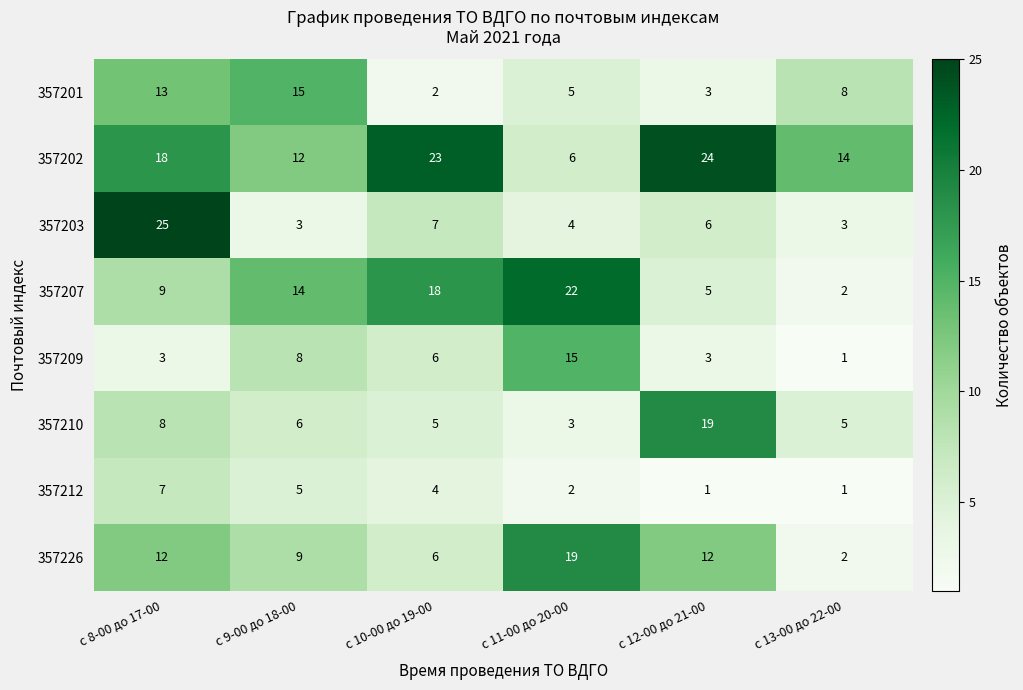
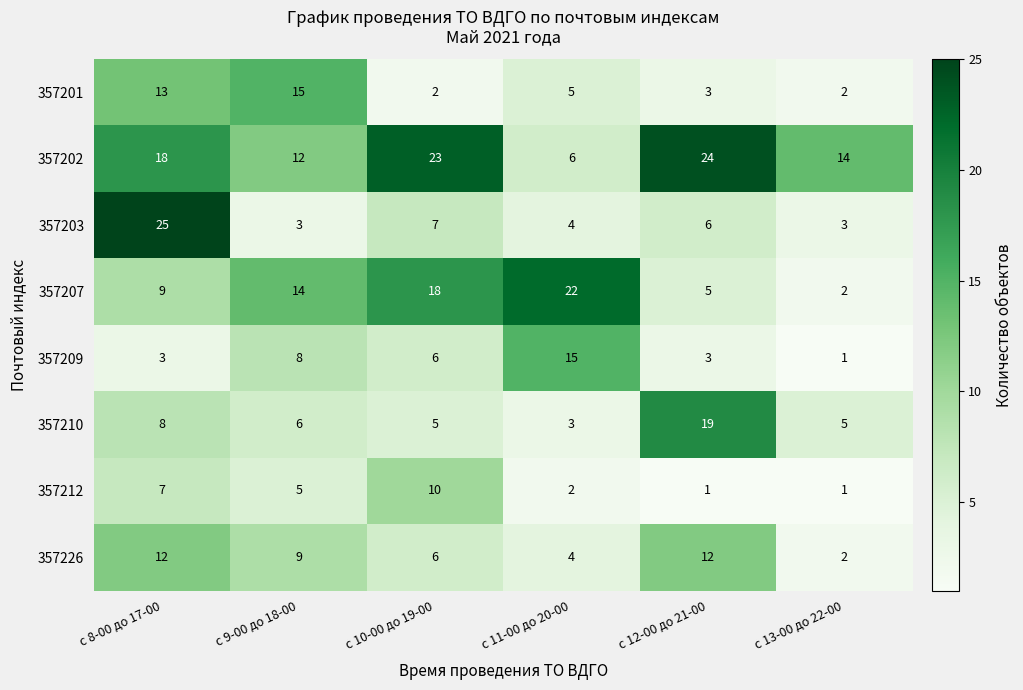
  {
    "357201": {
      "с 8-00 до 17-00": 13,
      "с 9-00 до 18-00": 15,
      "с 10-00 до 19-00": 2,
      "с 11-00 до 20-00": 5,
      "с 12-00 до 21-00": 3,
-     "с 13-00 до 22-00": 8
+     "с 13-00 до 22-00": 2
    },
    "357202": {
      "с 8-00 до 17-00": 18,
      "с 9-00 до 18-00": 12,
      "с 10-00 до 19-00": 23,
      "с 11-00 до 20-00": 6,
      "с 12-00 до 21-00": 24,
      "с 13-00 до 22-00": 14
    },
    "357203": {
      "с 8-00 до 17-00": 25,
      "с 9-00 до 18-00": 3,
      "с 10-00 до 19-00": 7,
      "с 11-00 до 20-00": 4,
      "с 12-00 до 21-00": 6,
      "с 13-00 до 22-00": 3
    },
    "357207": {
      "с 8-00 до 17-00": 9,
      "с 9-00 до 18-00": 14,
      "с 10-00 до 19-00": 18,
      "с 11-00 до 20-00": 22,
      "с 12-00 до 21-00": 5,
      "с 13-00 до 22-00": 2
    },
    "357209": {
      "с 8-00 до 17-00": 3,
      "с 9-00 до 18-00": 8,
      "с 10-00 до 19-00": 6,
      "с 11-00 до 20-00": 15,
      "с 12-00 до 21-00": 3,
      "с 13-00 до 22-00": 1
    },
    "357210": {
      "с 8-00 до 17-00": 8,
      "с 9-00 до 18-00": 6,
      "с 10-00 до 19-00": 5,
      "с 11-00 до 20-00": 3,
      "с 12-00 до 21-00": 19,
      "с 13-00 до 22-00": 5
    },
    "357212": {
      "с 8-00 до 17-00": 7,
      "с 9-00 до 18-00": 5,
-     "с 10-00 до 19-00": 4,
+     "с 10-00 до 19-00": 10,
      "с 11-00 до 20-00": 2,
      "с 12-00 до 21-00": 1,
      "с 13-00 до 22-00": 1
    },
    "357226": {
      "с 8-00 до 17-00": 12,
      "с 9-00 до 18-00": 9,
      "с 10-00 до 19-00": 6,
-     "с 11-00 до 20-00": 19,
+     "с 11-00 до 20-00": 4,
      "с 12-00 до 21-00": 12,
      "с 13-00 до 22-00": 2
    }
  }
